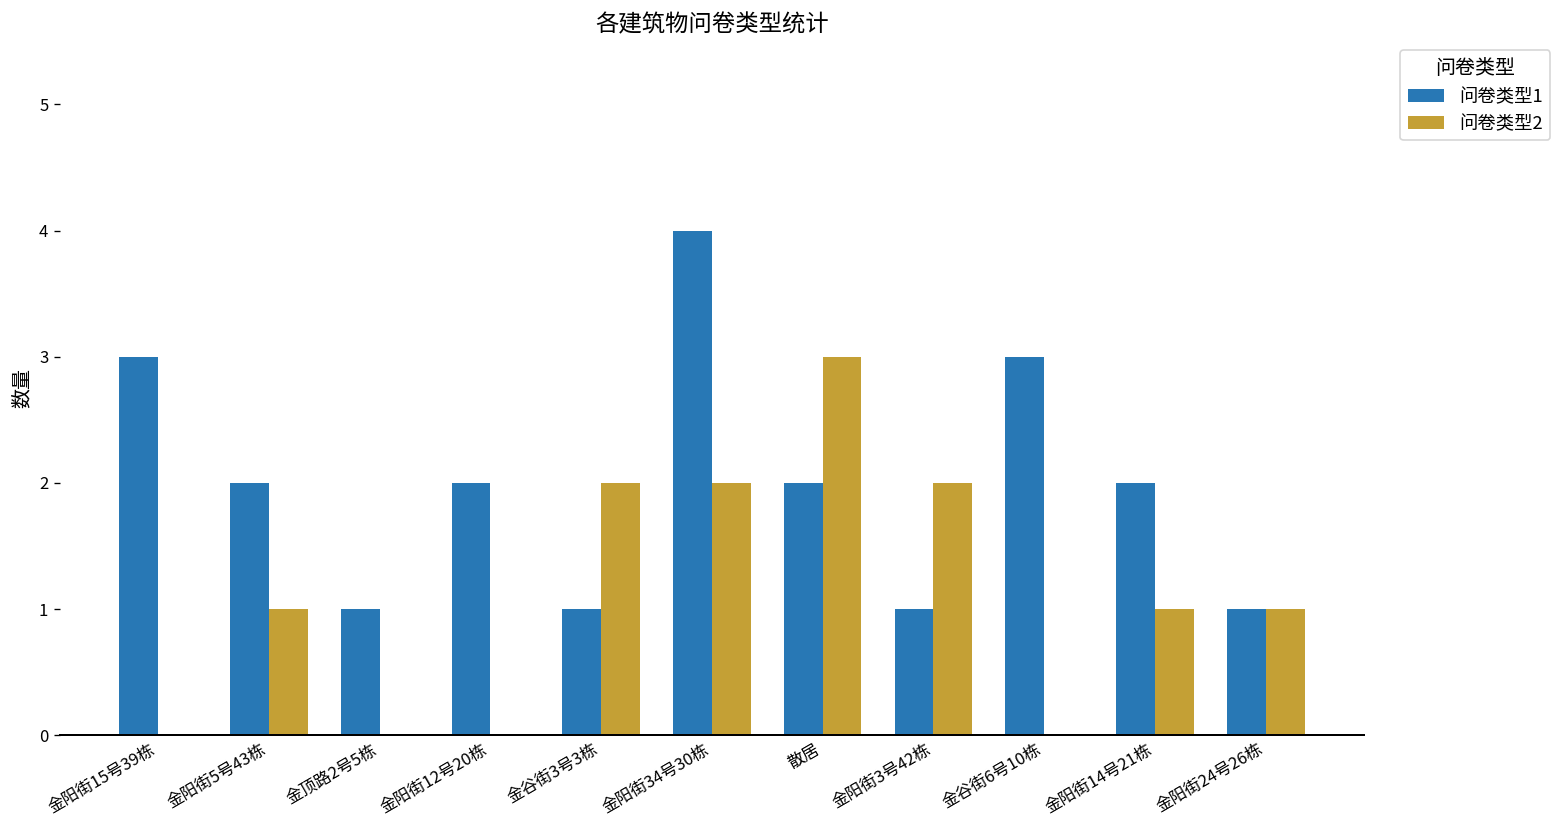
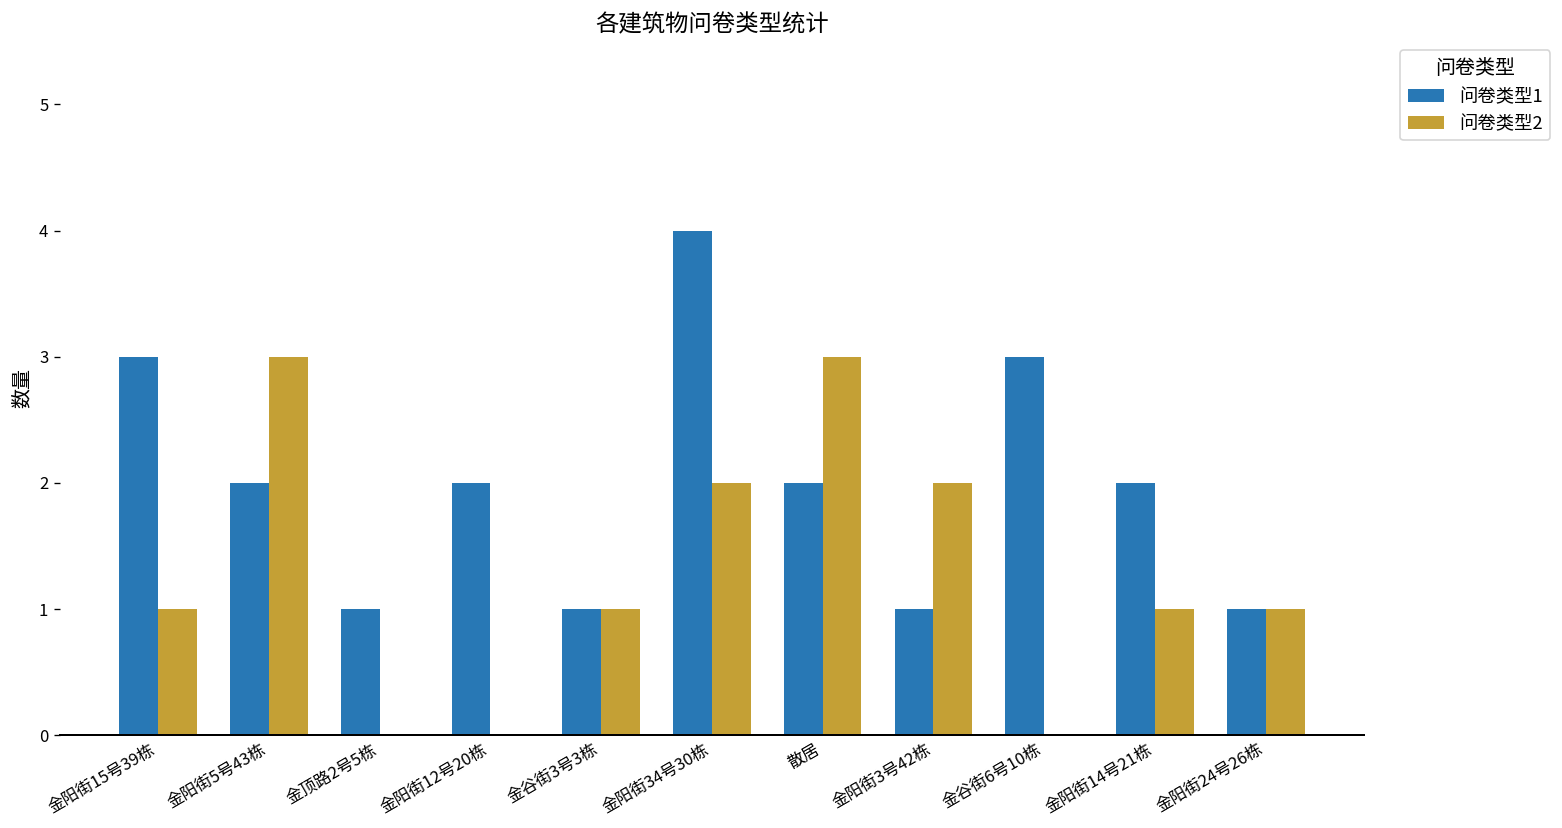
  {
    "问卷类型1": {
      "金阳街15号39栋": 3,
      "金阳街5号43栋": 2,
      "金顶路2号5栋": 1,
      "金阳街12号20栋": 2,
      "金谷街3号3栋": 1,
      "金阳街34号30栋": 4,
      "散居": 2,
      "金阳街3号42栋": 1,
      "金谷街6号10栋": 3,
      "金阳街14号21栋": 2,
      "金阳街24号26栋": 1
    },
    "问卷类型2": {
-     "金阳街15号39栋": 0,
-     "金阳街5号43栋": 1,
+     "金阳街15号39栋": 1,
+     "金阳街5号43栋": 3,
      "金顶路2号5栋": 0,
      "金阳街12号20栋": 0,
-     "金谷街3号3栋": 2,
+     "金谷街3号3栋": 1,
      "金阳街34号30栋": 2,
      "散居": 3,
      "金阳街3号42栋": 2,
      "金谷街6号10栋": 0,
      "金阳街14号21栋": 1,
      "金阳街24号26栋": 1
    }
  }
